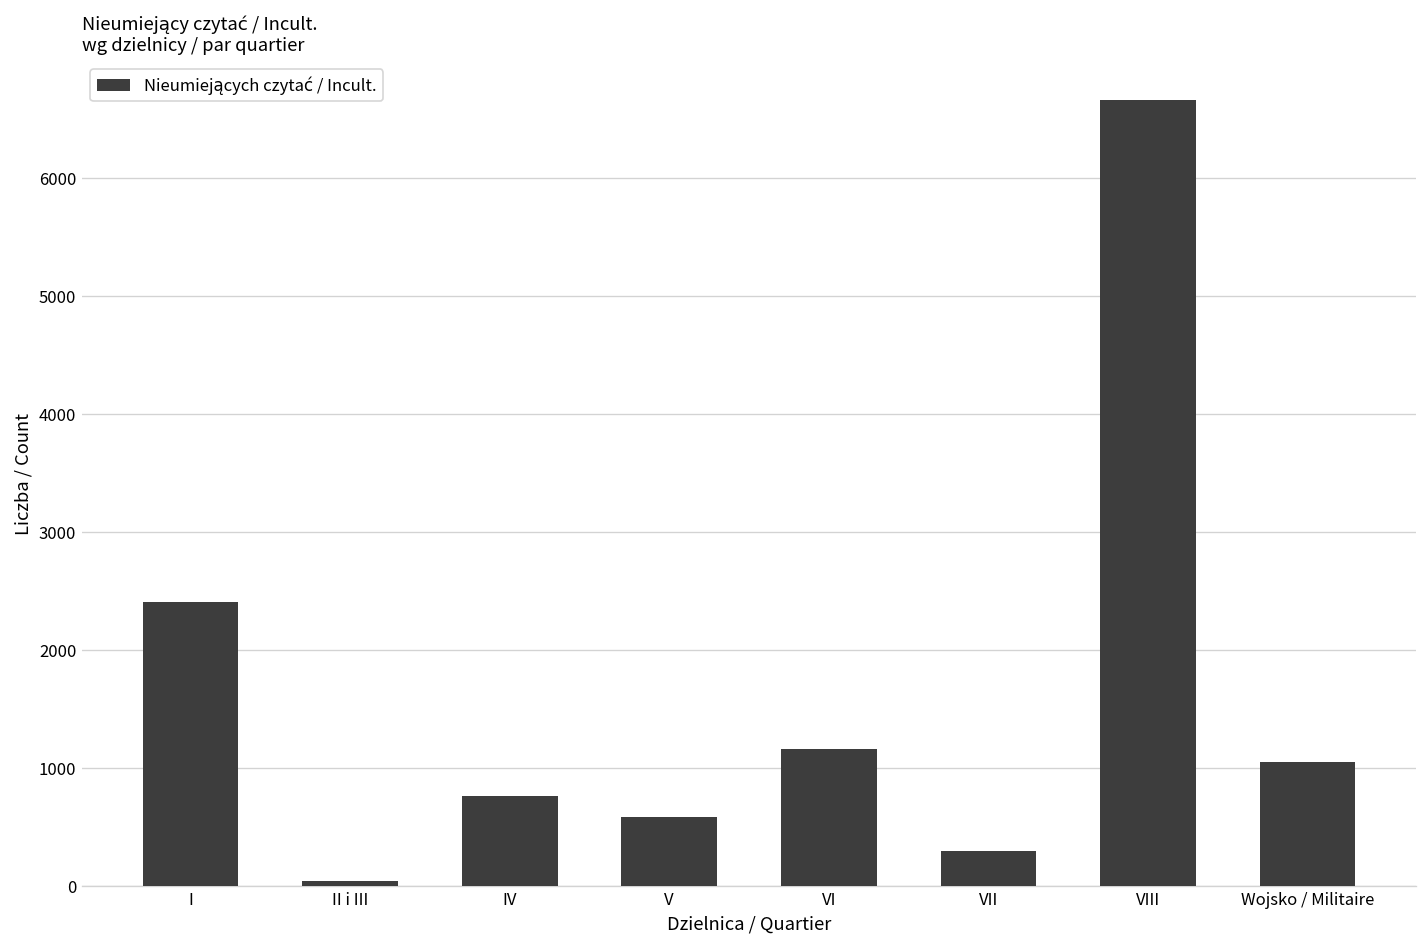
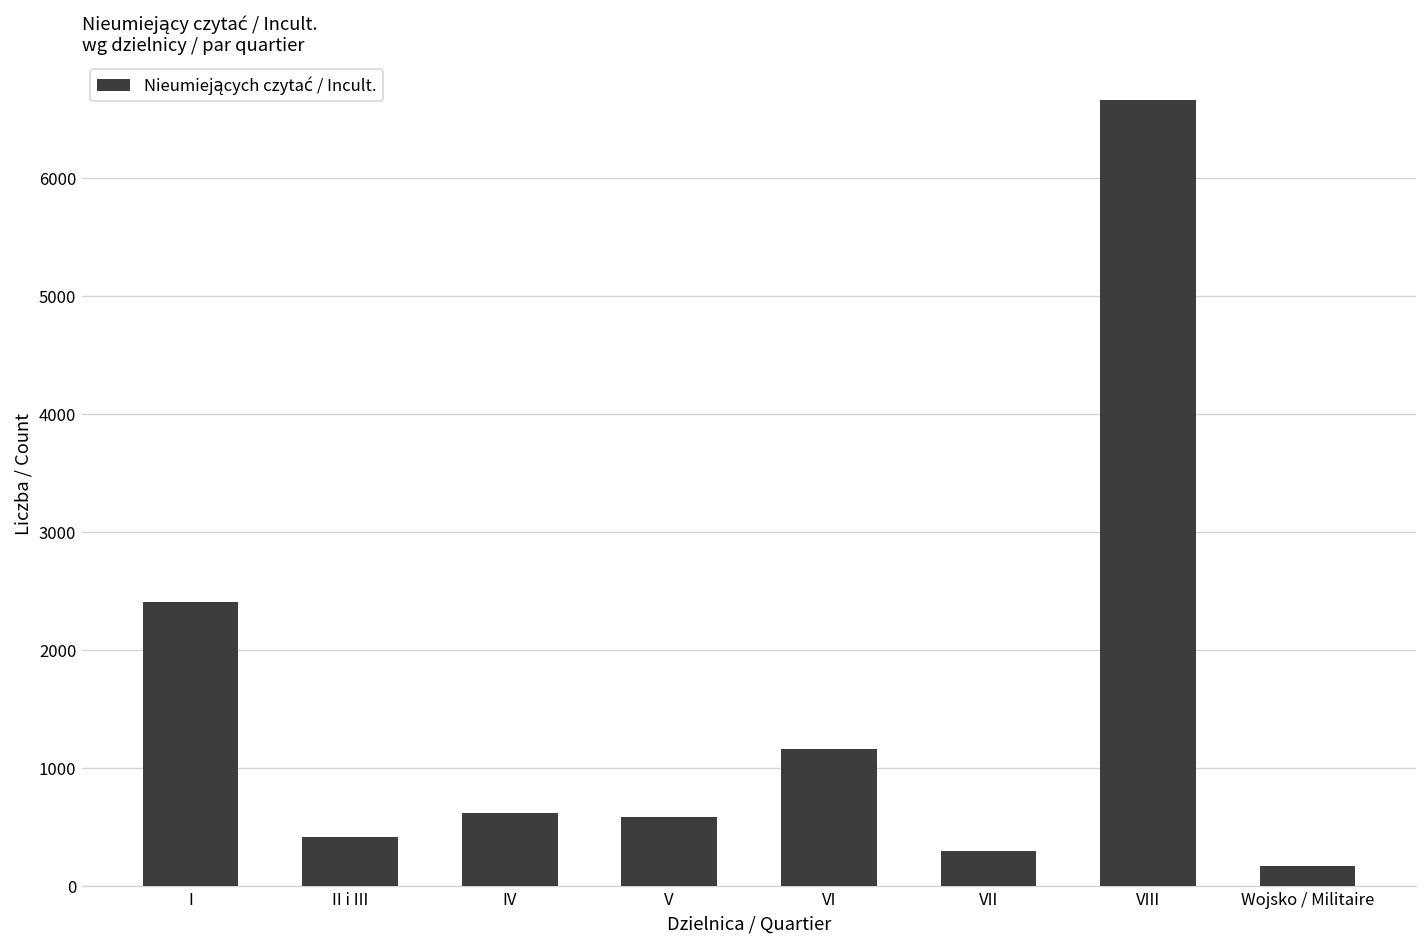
  {
    "I": 2400,
-   "II i III": 0,
-   "IV": 800,
+   "II i III": 400,
+   "IV": 600,
    "V": 600,
    "VI": 1200,
    "VII": 300,
    "VIII": 6700,
-   "Wojsko / Militaire": 1100
+   "Wojsko / Militaire": 200
  }
